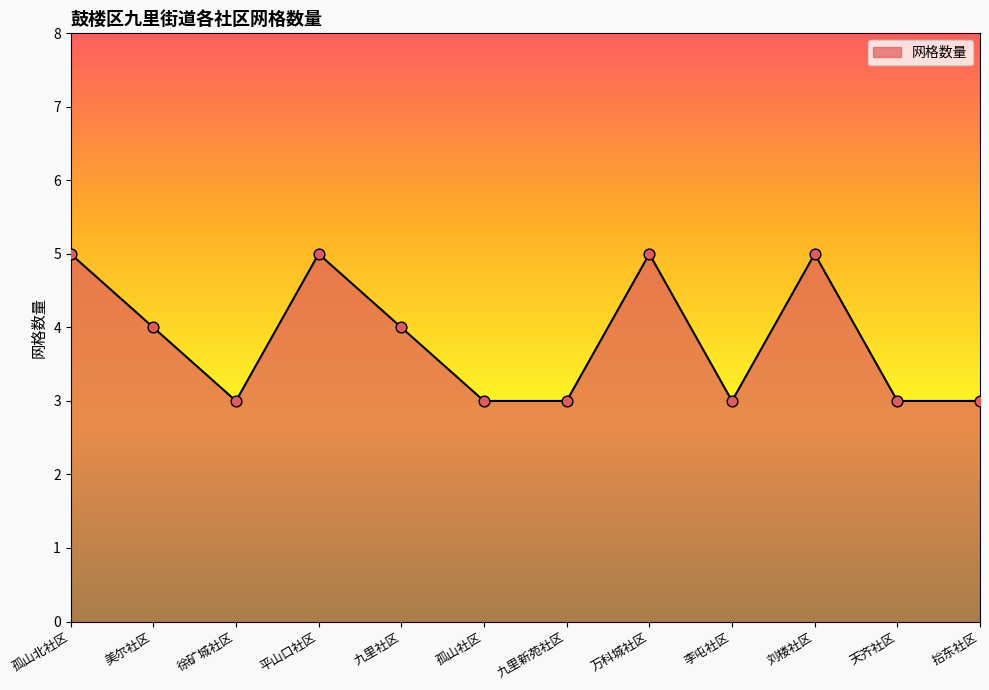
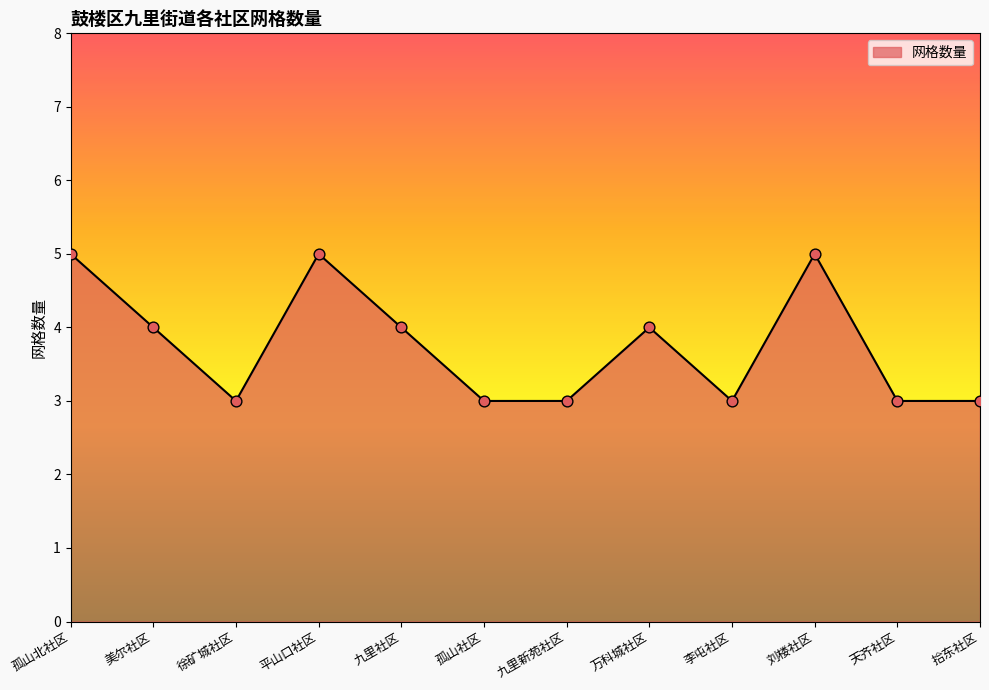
  {
    "孤山北社区": 5,
    "美尔社区": 4,
    "徐矿城社区": 3,
    "平山口社区": 5,
    "九里社区": 4,
    "孤山社区": 3,
    "九里新苑社区": 3,
-   "万科城社区": 5,
+   "万科城社区": 4,
    "李屯社区": 3,
    "刘楼社区": 5,
    "天齐社区": 3,
    "拾东社区": 3
  }
